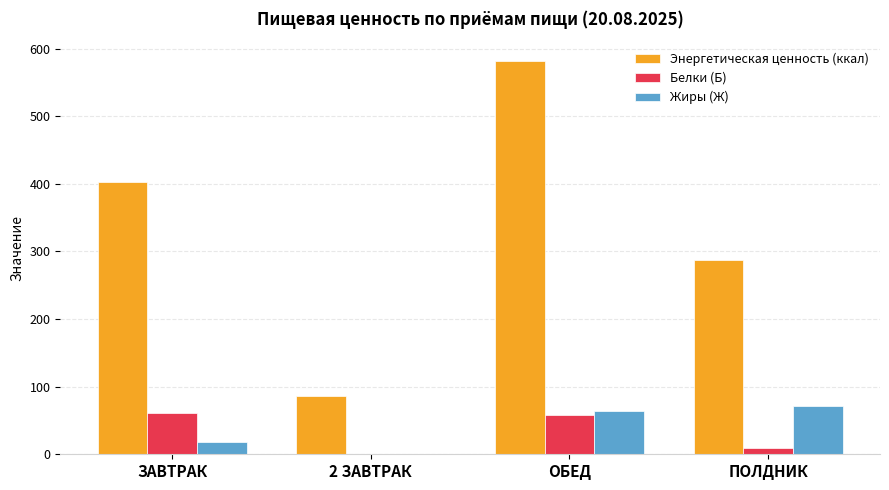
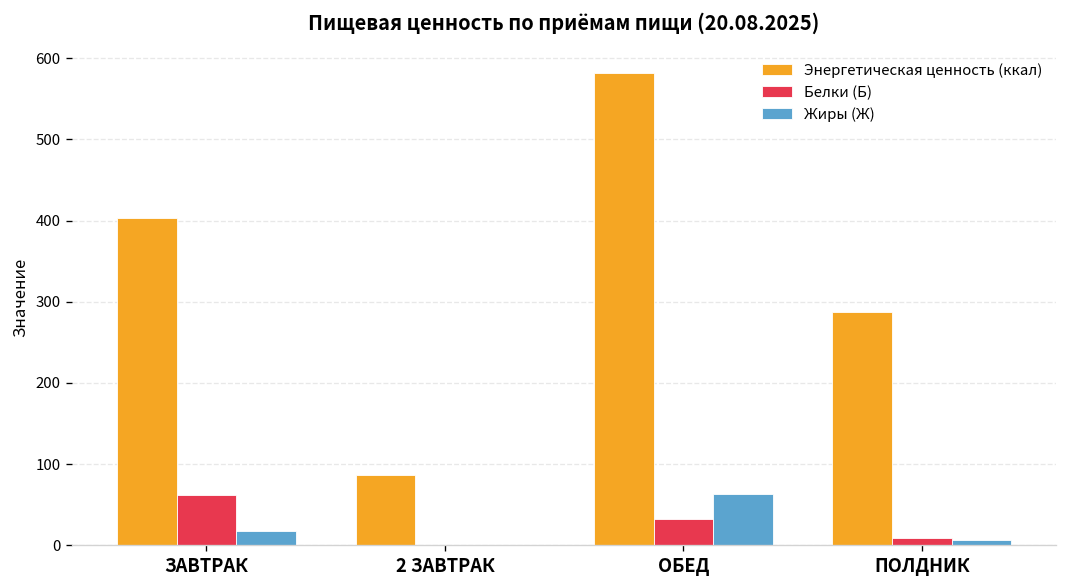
  {
    "Энергетическая ценность (ккал)": {
      "ЗАВТРАК": 400,
      "2 ЗАВТРАК": 90,
      "ОБЕД": 580,
      "ПОЛДНИК": 290
    },
    "Белки (Б)": {
      "ЗАВТРАК": 60,
      "2 ЗАВТРАК": 0,
-     "ОБЕД": 60,
+     "ОБЕД": 30,
      "ПОЛДНИК": 10
    },
    "Жиры (Ж)": {
      "ЗАВТРАК": 20,
      "2 ЗАВТРАК": 0,
      "ОБЕД": 60,
-     "ПОЛДНИК": 70
+     "ПОЛДНИК": 10
    }
  }
